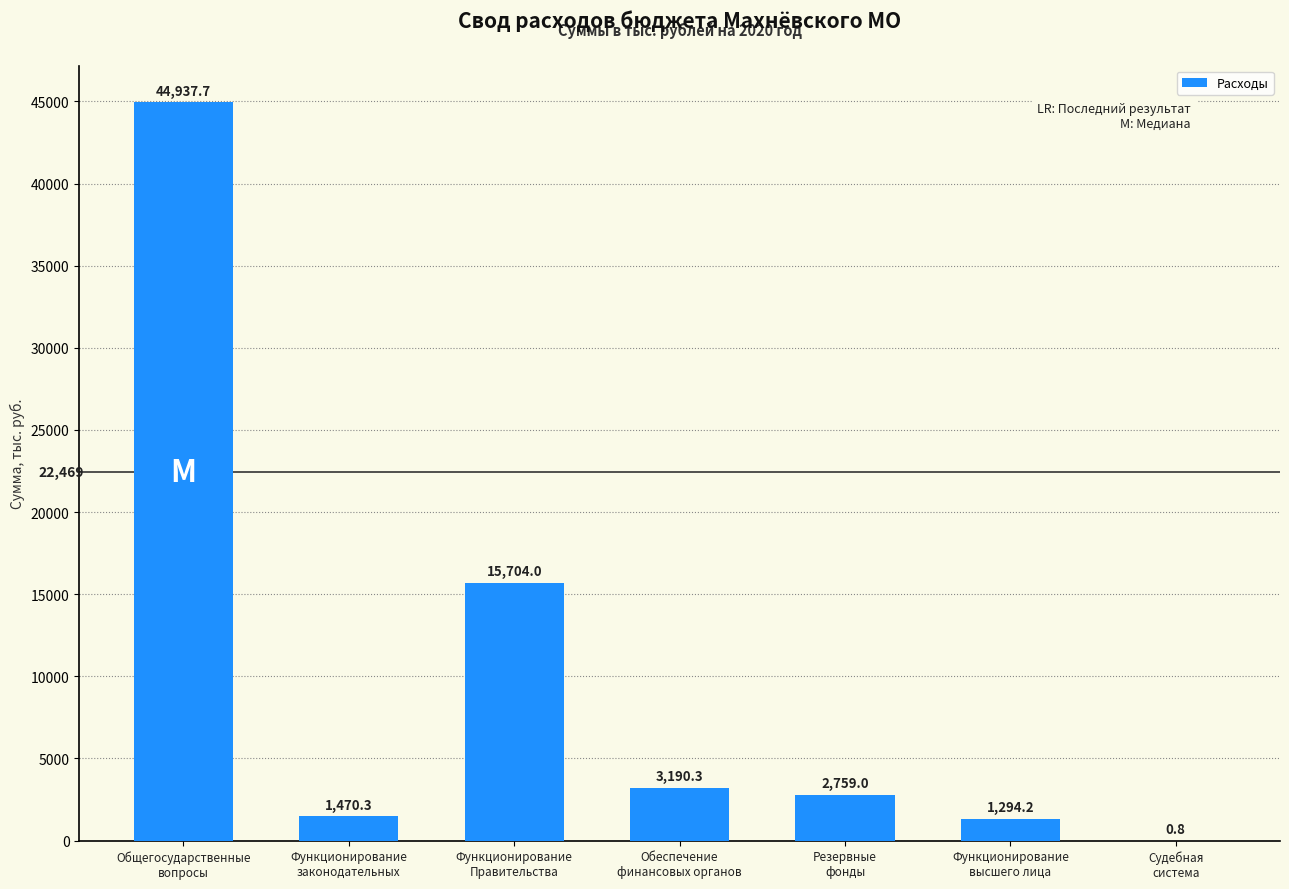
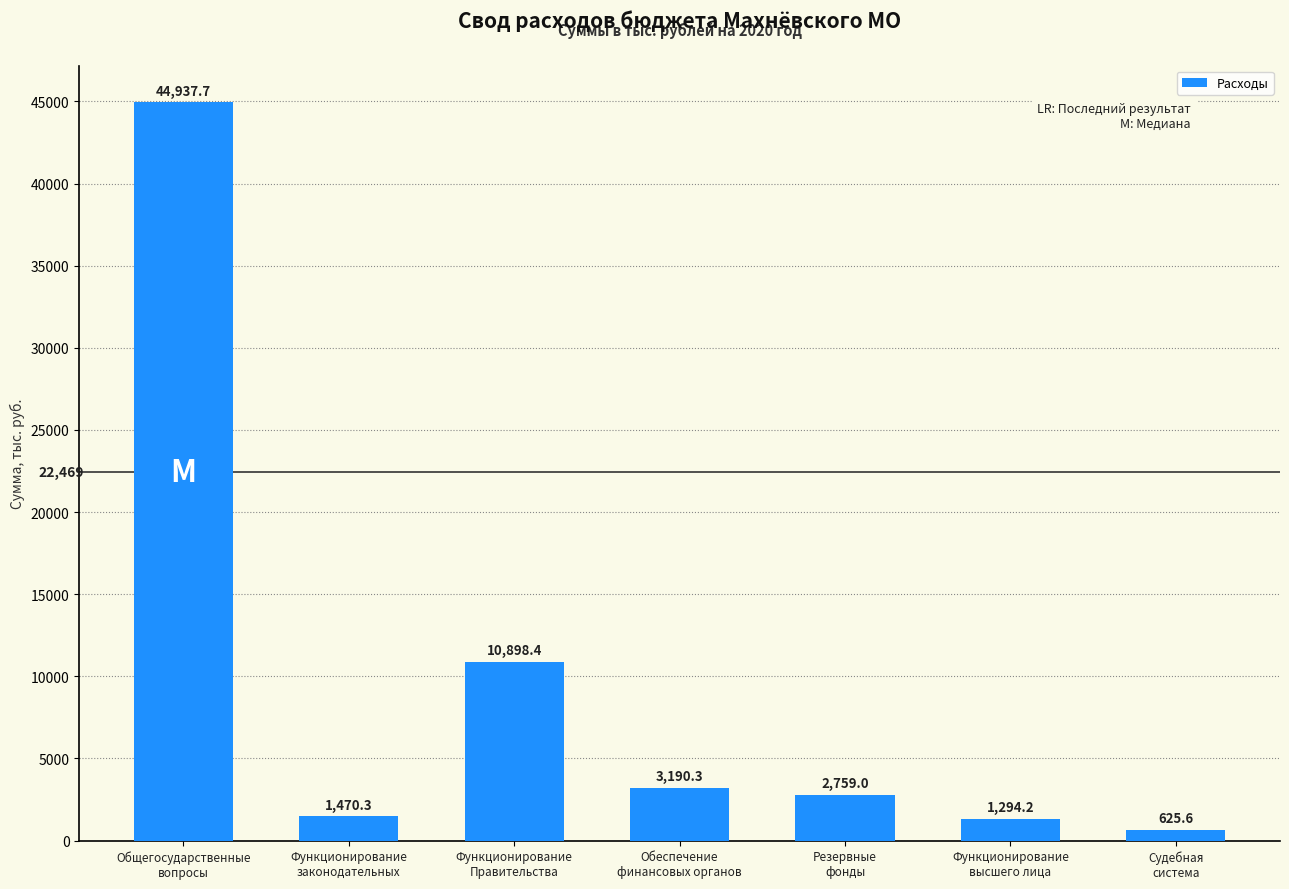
  {
    "Общегосударственные вопросы": "44,937.7",
    "Функционирование законодательных": "1,470.3",
-   "Функционирование Правительства": "15,704.0",
+   "Функционирование Правительства": "10,898.4",
    "Обеспечение финансовых органов": "3,190.3",
    "Резервные фонды": "2,759.0",
    "Функционирование высшего лица": "1,294.2",
-   "Судебная система": "0.8"
+   "Судебная система": "625.6"
  }
